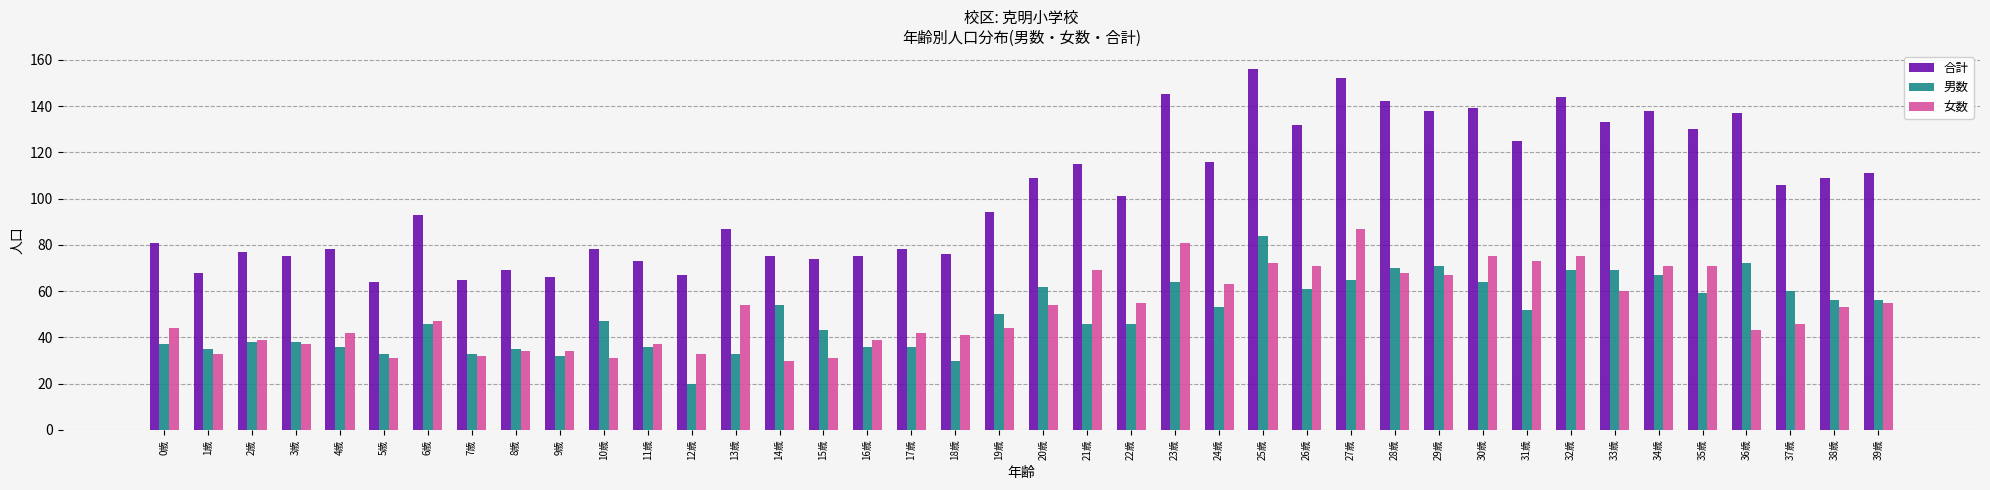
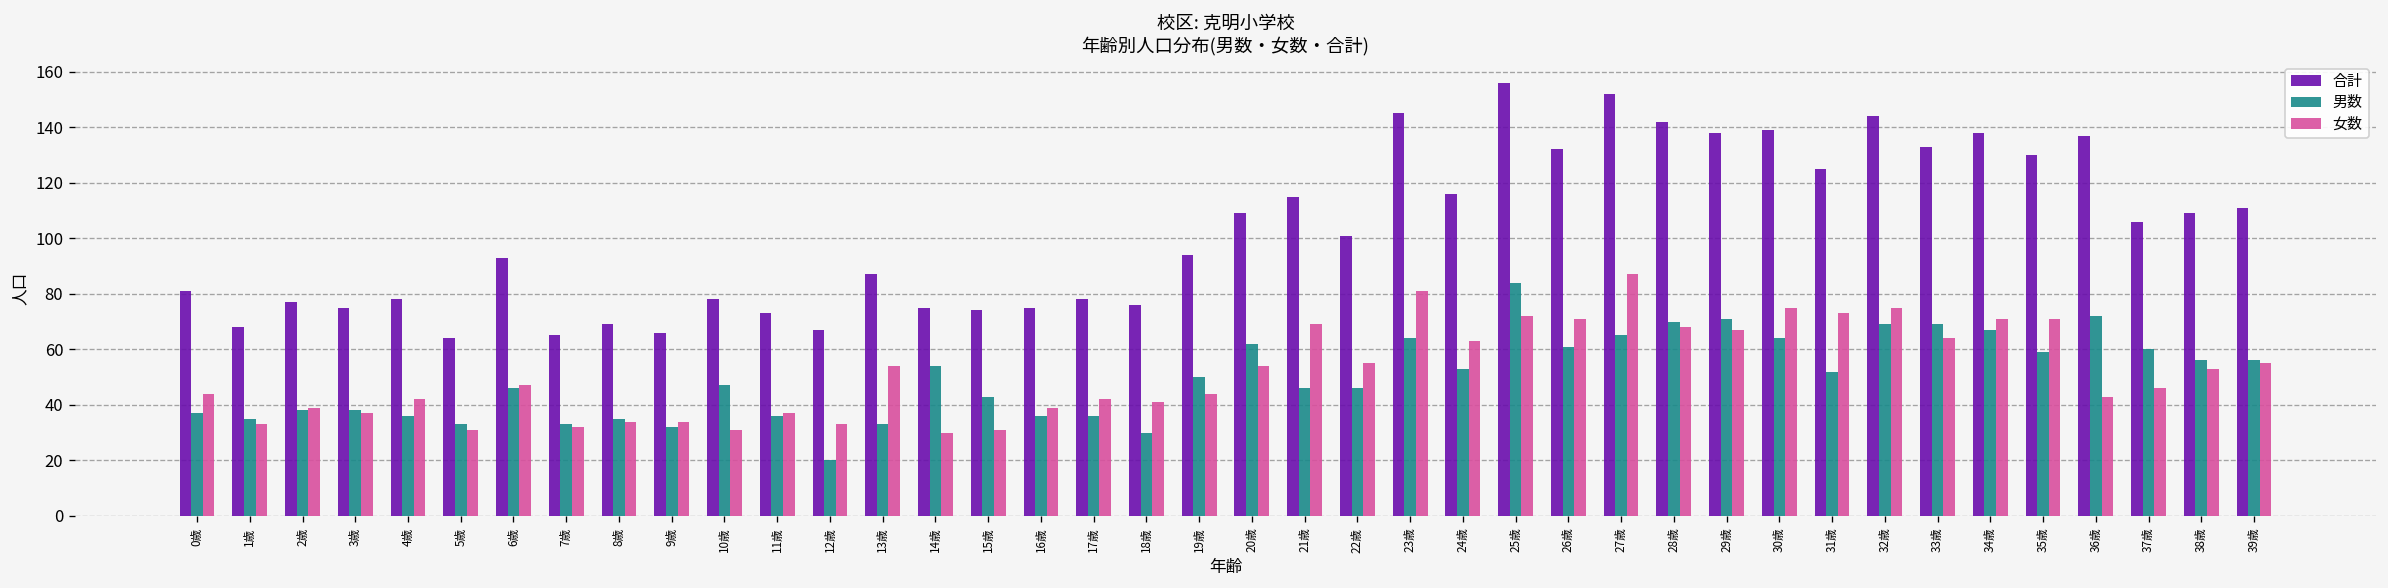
  {
    "合計": {
      "0歳": 81,
      "1歳": 68,
      "2歳": 77,
      "3歳": 75,
      "4歳": 78,
      "5歳": 64,
      "6歳": 93,
      "7歳": 65,
      "8歳": 69,
      "9歳": 66,
      "10歳": 78,
      "11歳": 73,
      "12歳": 67,
      "13歳": 87,
      "14歳": 75,
      "15歳": 74,
      "16歳": 75,
      "17歳": 78,
      "18歳": 76,
      "19歳": 94,
      "20歳": 109,
      "21歳": 115,
      "22歳": 101,
      "23歳": 145,
      "24歳": 116,
      "25歳": 156,
      "26歳": 132,
      "27歳": 152,
      "28歳": 142,
      "29歳": 138,
      "30歳": 139,
      "31歳": 125,
      "32歳": 144,
      "33歳": 133,
      "34歳": 138,
      "35歳": 130,
      "36歳": 137,
      "37歳": 106,
      "38歳": 109,
      "39歳": 111
    },
    "男数": {
      "0歳": 37,
      "1歳": 35,
      "2歳": 38,
      "3歳": 38,
      "4歳": 36,
      "5歳": 33,
      "6歳": 46,
      "7歳": 33,
      "8歳": 35,
      "9歳": 32,
      "10歳": 47,
      "11歳": 36,
      "12歳": 20,
      "13歳": 33,
      "14歳": 54,
      "15歳": 43,
      "16歳": 36,
      "17歳": 36,
      "18歳": 30,
      "19歳": 50,
      "20歳": 62,
      "21歳": 46,
      "22歳": 46,
      "23歳": 64,
      "24歳": 53,
      "25歳": 84,
      "26歳": 61,
      "27歳": 65,
      "28歳": 70,
      "29歳": 71,
      "30歳": 64,
      "31歳": 52,
      "32歳": 69,
      "33歳": 69,
      "34歳": 67,
      "35歳": 59,
      "36歳": 72,
      "37歳": 60,
      "38歳": 56,
      "39歳": 56
    },
    "女数": {
      "0歳": 44,
      "1歳": 33,
      "2歳": 39,
      "3歳": 37,
      "4歳": 42,
      "5歳": 31,
      "6歳": 47,
      "7歳": 32,
      "8歳": 34,
      "9歳": 34,
      "10歳": 31,
      "11歳": 37,
      "12歳": 33,
      "13歳": 54,
      "14歳": 30,
      "15歳": 31,
      "16歳": 39,
      "17歳": 42,
      "18歳": 41,
      "19歳": 44,
      "20歳": 54,
      "21歳": 69,
      "22歳": 55,
      "23歳": 81,
      "24歳": 63,
      "25歳": 72,
      "26歳": 71,
      "27歳": 87,
      "28歳": 68,
      "29歳": 67,
      "30歳": 75,
      "31歳": 73,
      "32歳": 75,
-     "33歳": 60,
+     "33歳": 64,
      "34歳": 71,
      "35歳": 71,
      "36歳": 43,
      "37歳": 46,
      "38歳": 53,
      "39歳": 55
    }
  }
